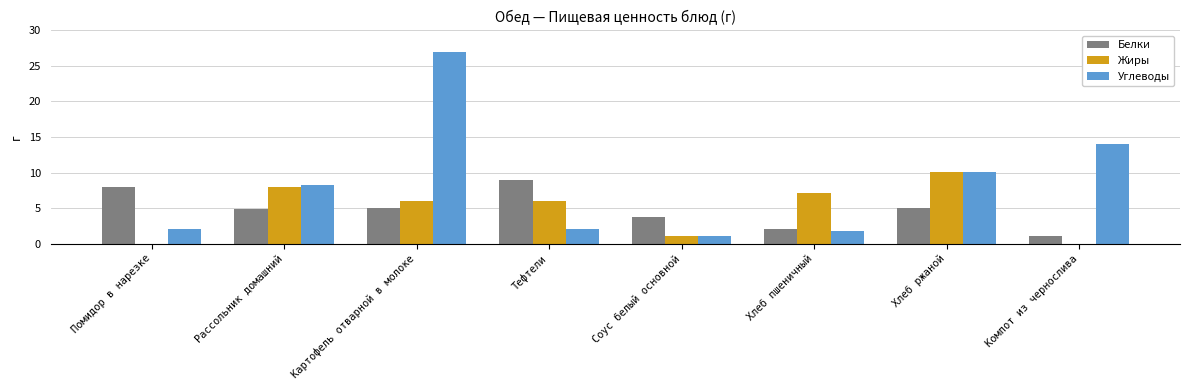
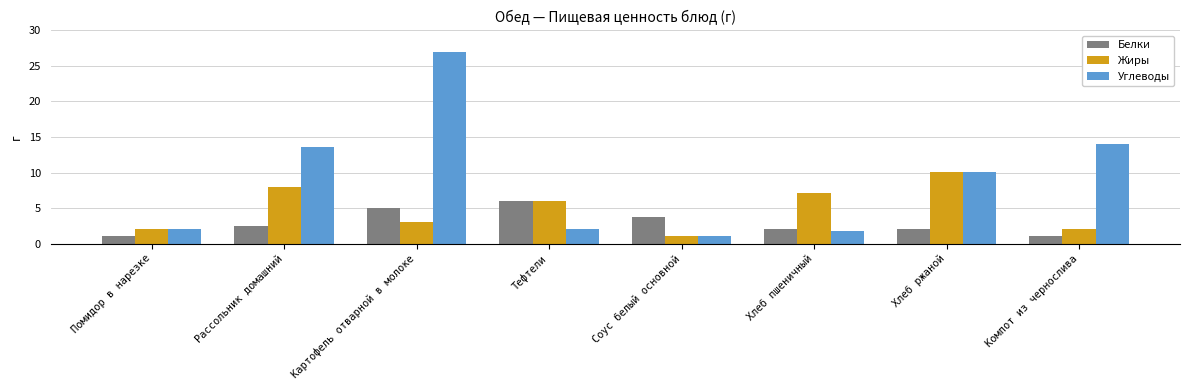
  {
    "Белки": {
-     "Помидор в нарезке": 8,
-     "Рассольник домашний": 5,
+     "Помидор в нарезке": 1,
+     "Рассольник домашний": 2,
      "Картофель отварной в молоке": 5,
-     "Тефтели": 9,
+     "Тефтели": 6,
      "Соус белый основной": 4,
      "Хлеб пшеничный": 2,
-     "Хлеб ржаной": 5,
+     "Хлеб ржаной": 2,
      "Компот из чернослива": 1
    },
    "Жиры": {
-     "Помидор в нарезке": 0,
+     "Помидор в нарезке": 2,
      "Рассольник домашний": 8,
-     "Картофель отварной в молоке": 6,
+     "Картофель отварной в молоке": 3,
      "Тефтели": 6,
      "Соус белый основной": 1,
      "Хлеб пшеничный": 7,
      "Хлеб ржаной": 10,
-     "Компот из чернослива": 0
+     "Компот из чернослива": 2
    },
    "Углеводы": {
      "Помидор в нарезке": 2,
-     "Рассольник домашний": 8,
+     "Рассольник домашний": 14,
      "Картофель отварной в молоке": 27,
      "Тефтели": 2,
      "Соус белый основной": 1,
      "Хлеб пшеничный": 2,
      "Хлеб ржаной": 10,
      "Компот из чернослива": 14
    }
  }
